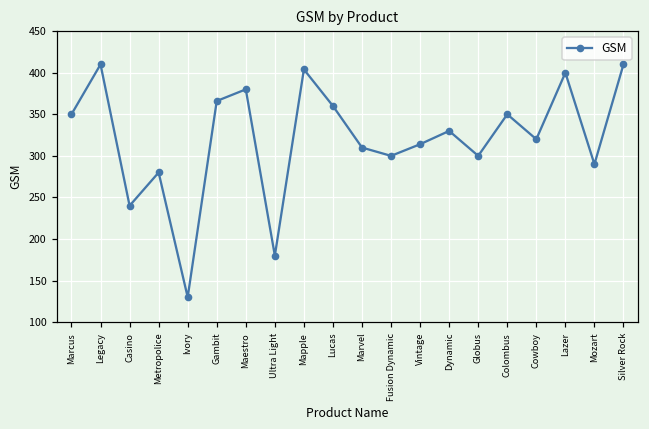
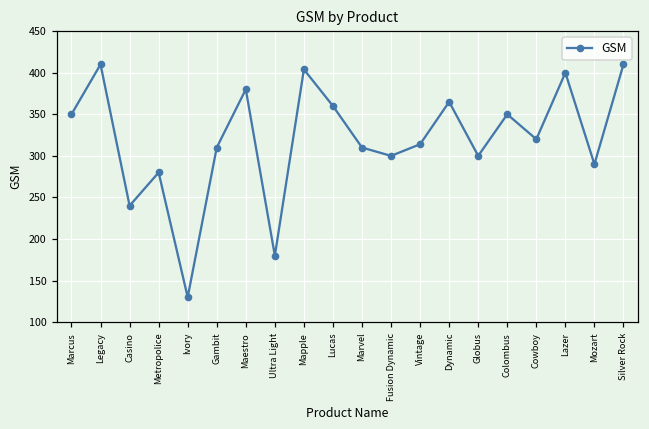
  {
    "Marcus": 350,
    "Legacy": 410,
    "Casino": 240,
    "Metropolice": 280,
    "Ivory": 130,
-   "Gambit": 370,
+   "Gambit": 310,
    "Maestro": 380,
    "Ultra Light": 180,
    "Mapple": 400,
    "Lucas": 360,
    "Marvel": 310,
    "Fusion Dynamic": 300,
    "Vintage": 310,
-   "Dynamic": 330,
+   "Dynamic": 370,
    "Globus": 300,
    "Colombus": 350,
    "Cowboy": 320,
    "Lazer": 400,
    "Mozart": 290,
    "Silver Rock": 410
  }
